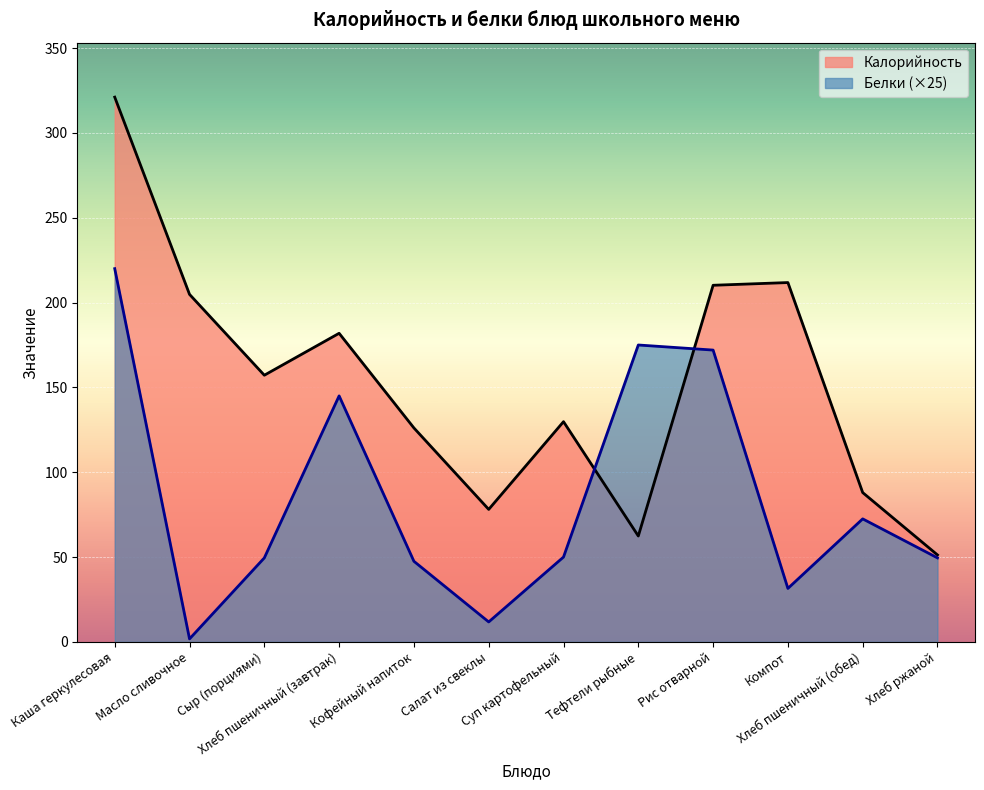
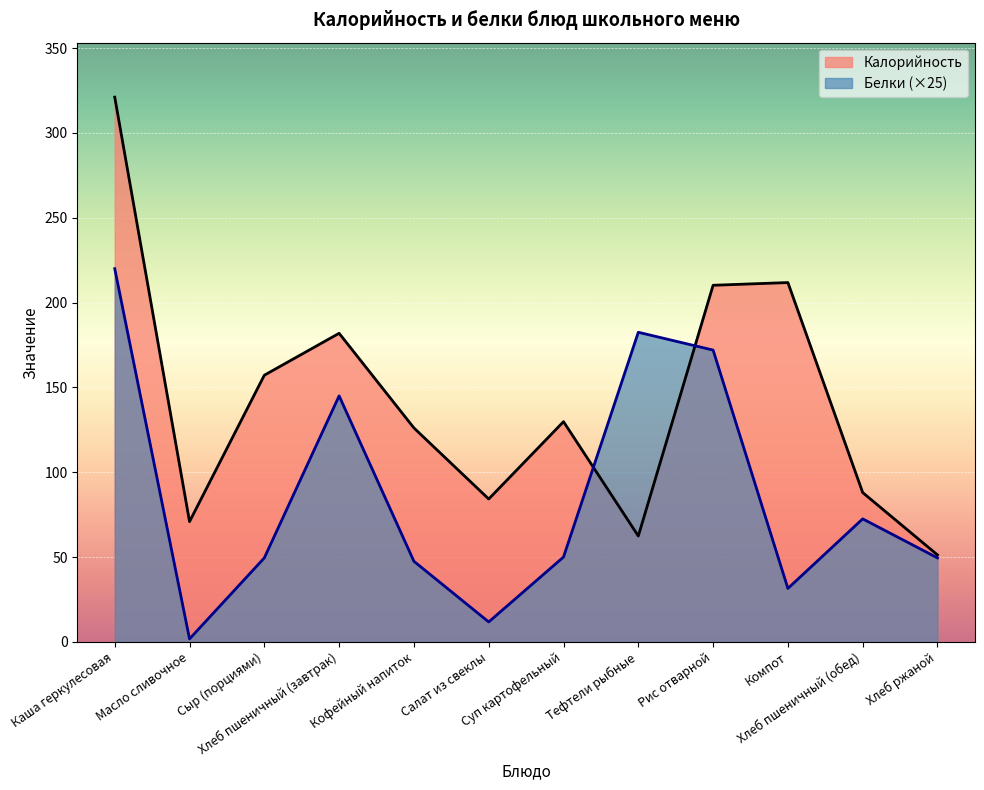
  {
    "Калорийность": {
      "Каша геркулесовая": 321,
-     "Масло сливочное": 205,
+     "Масло сливочное": 71,
      "Сыр (порциями)": 157,
      "Хлеб пшеничный (завтрак)": 182,
      "Кофейный напиток": 126,
-     "Салат из свеклы": 78,
+     "Салат из свеклы": 84,
      "Суп картофельный": 130,
      "Тефтели рыбные": 62,
      "Рис отварной": 210,
      "Компот": 212,
      "Хлеб пшеничный (обед)": 88,
      "Хлеб ржаной": 51
    },
    "Белки (×25)": {
      "Каша геркулесовая": 220,
      "Масло сливочное": 2,
      "Сыр (порциями)": 50,
      "Хлеб пшеничный (завтрак)": 145,
      "Кофейный напиток": 48,
      "Салат из свеклы": 12,
      "Суп картофельный": 50,
-     "Тефтели рыбные": 175,
+     "Тефтели рыбные": 183,
      "Рис отварной": 172,
      "Компот": 32,
      "Хлеб пшеничный (обед)": 73,
      "Хлеб ржаной": 50
    }
  }
